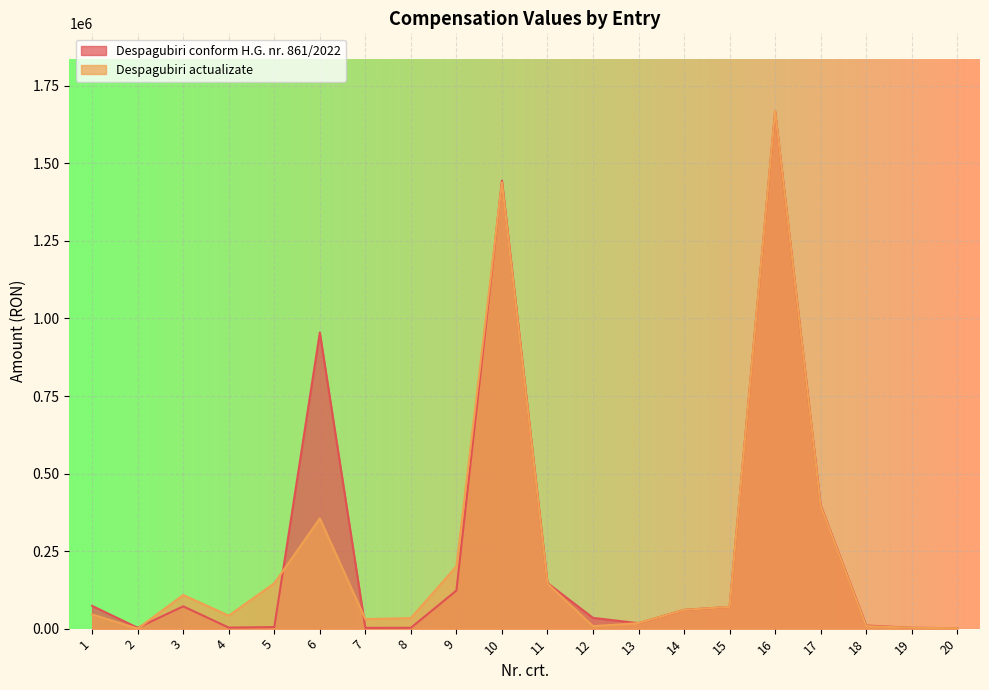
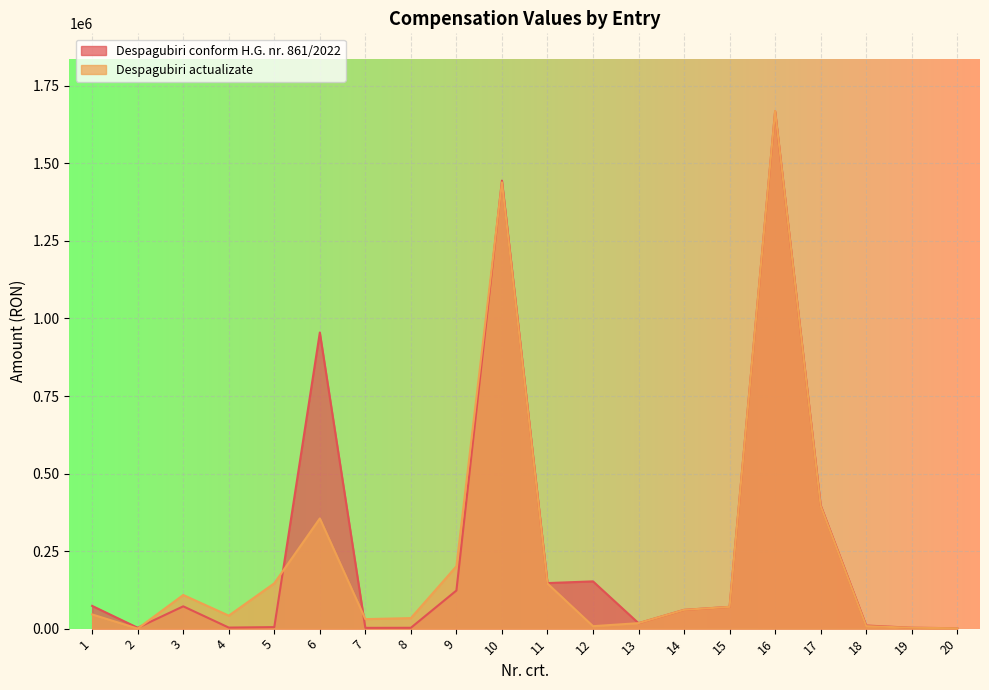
  {
    "Despagubiri conform H.G. nr. 861/2022": {
      "1": 70000,
      "3": 70000,
      "4": 0,
      "5": 0,
      "6": 950000,
      "7": 0,
      "8": 0,
      "9": 120000,
-     "12": 30000
+     "12": 150000
    },
    "Despagubiri actualizate": {
      "1": 50000,
      "3": 110000,
      "4": 40000,
      "5": 150000,
      "6": 360000,
      "7": 30000,
      "8": 30000,
      "9": 200000,
      "12": 10000
    }
  }
